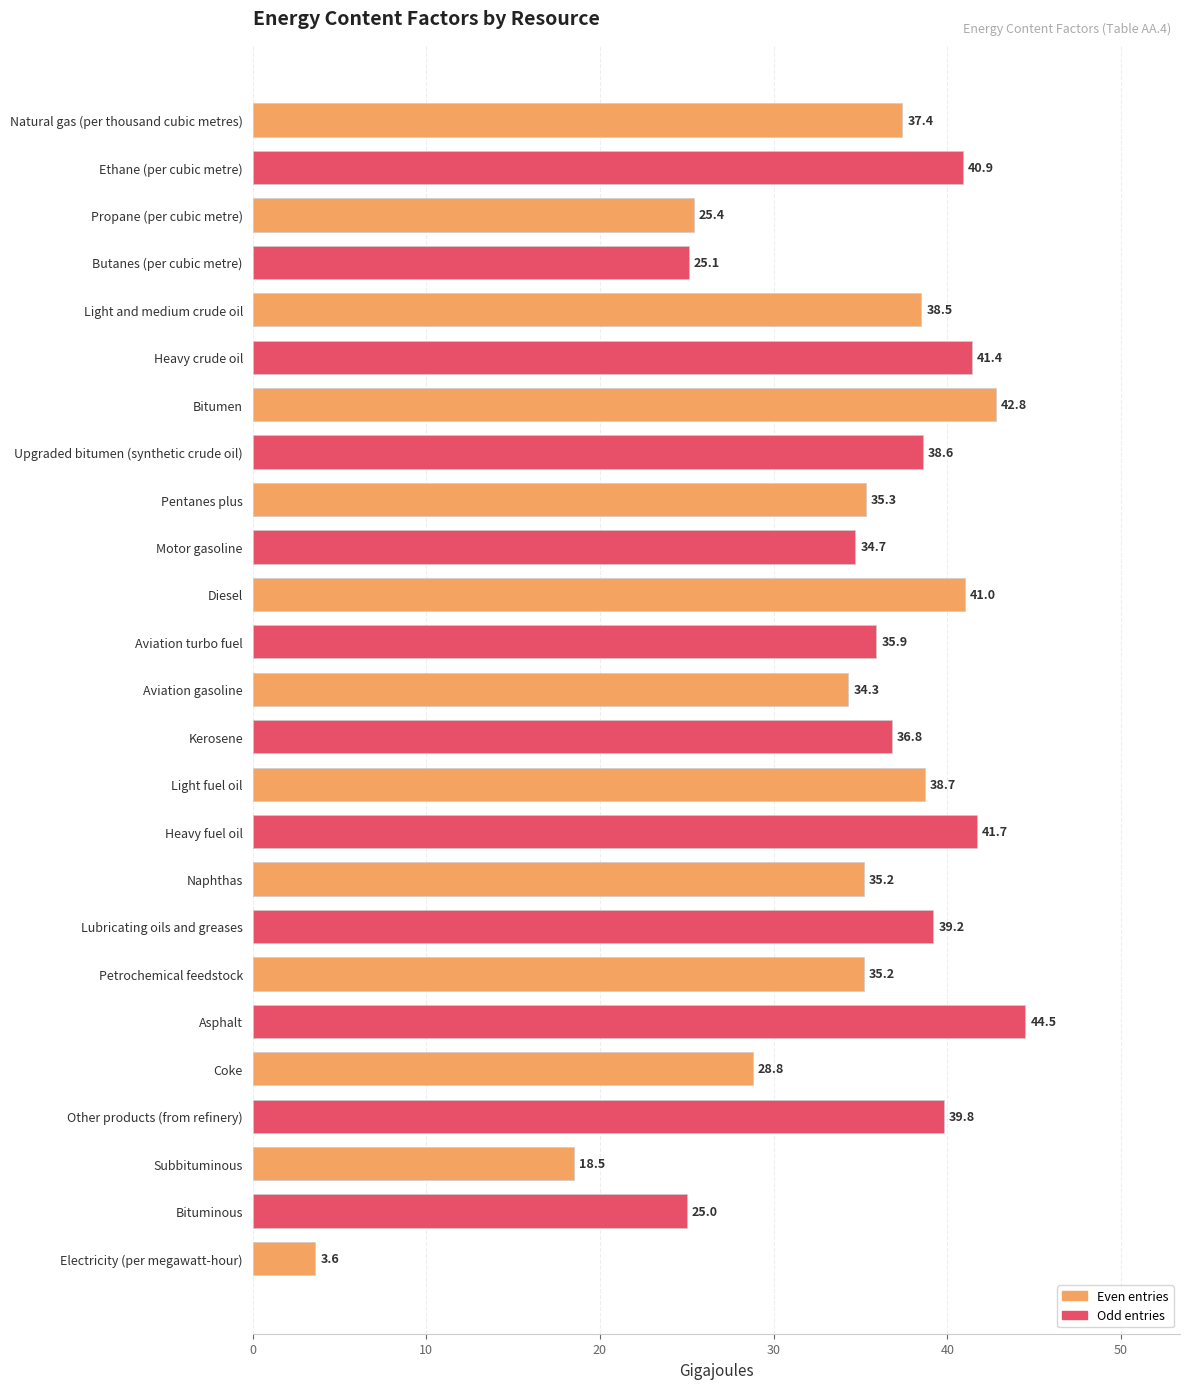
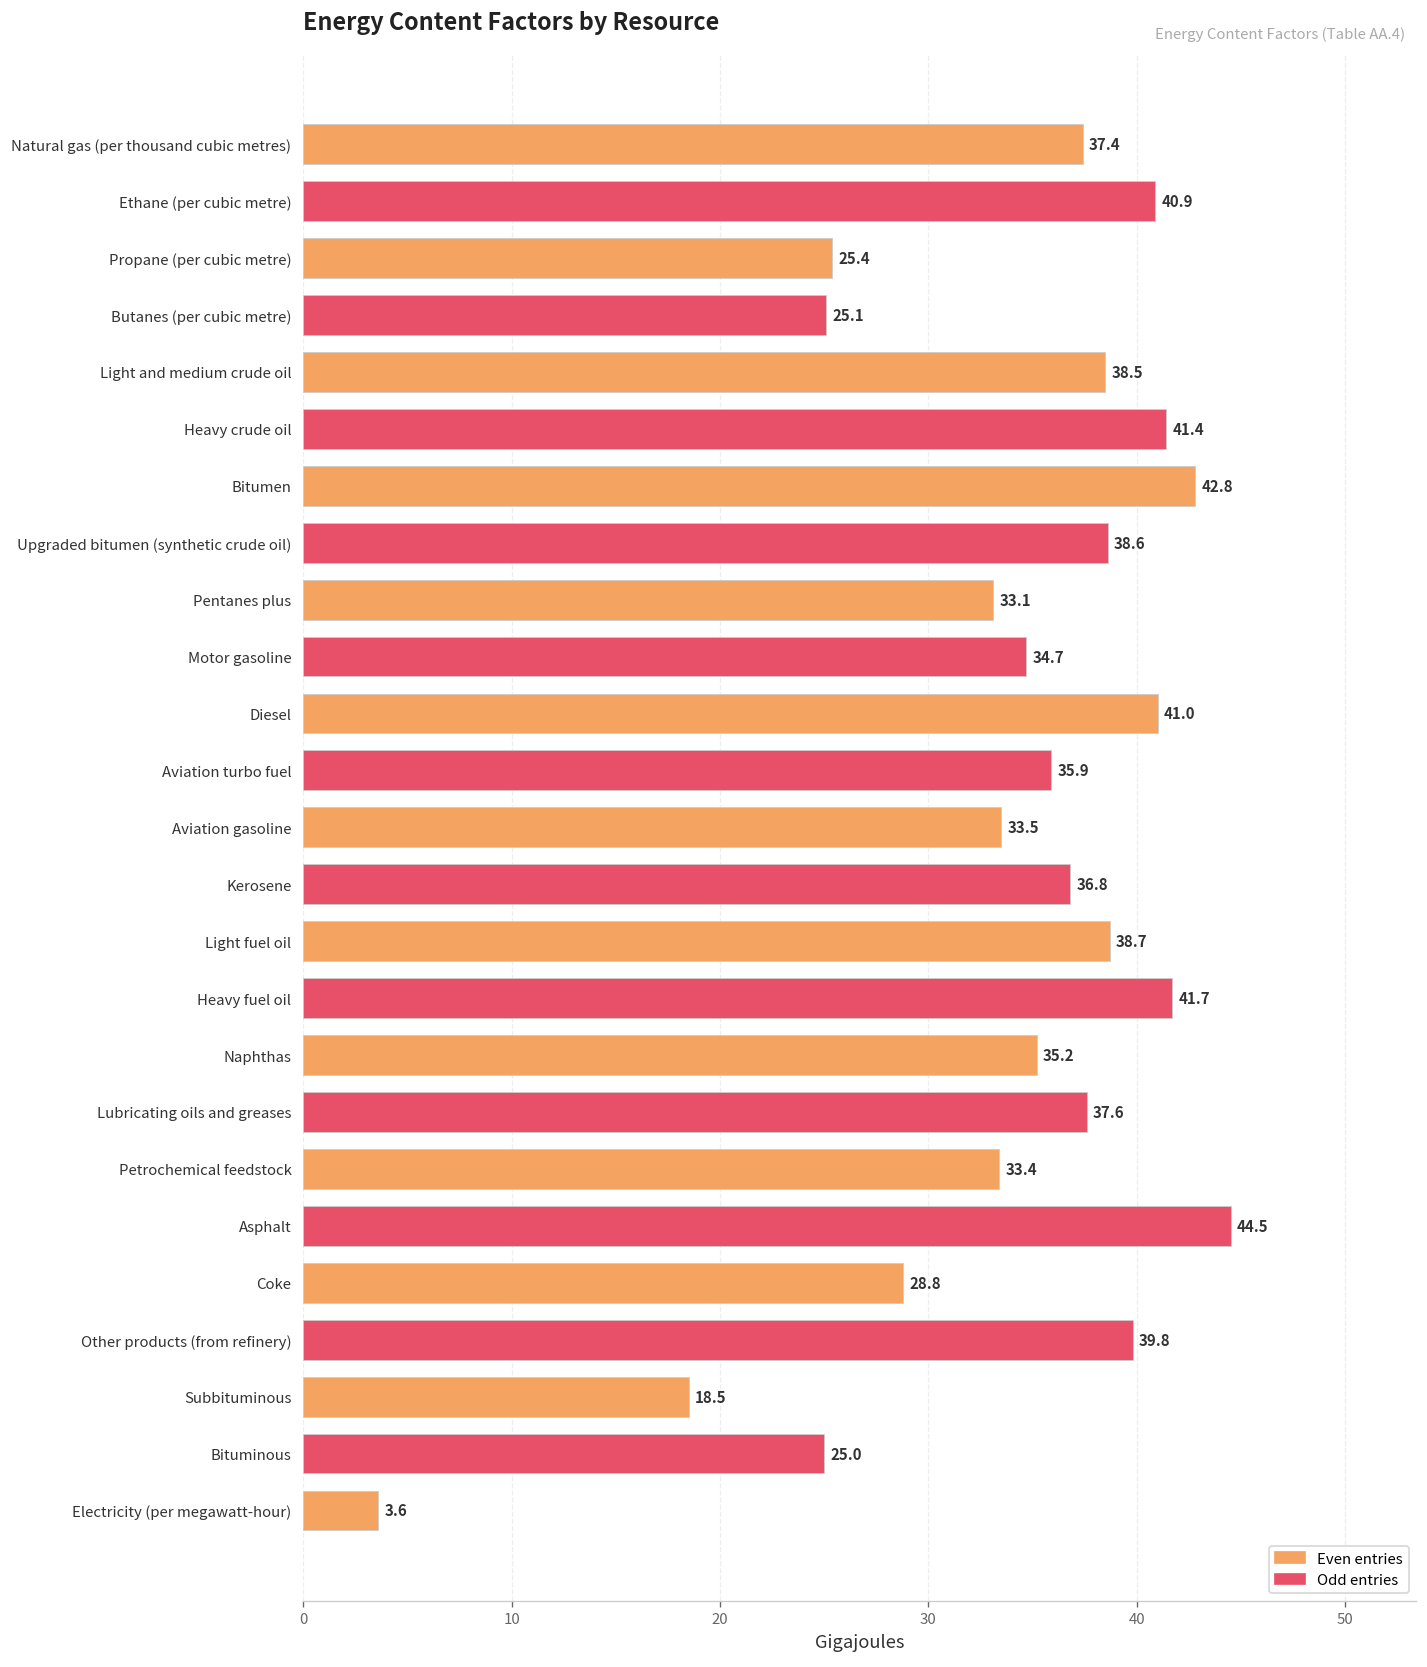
  {
    "Natural gas (per thousand cubic metres)": 37.4,
    "Ethane (per cubic metre)": 40.9,
    "Propane (per cubic metre)": 25.4,
    "Butanes (per cubic metre)": 25.1,
    "Light and medium crude oil": 38.5,
    "Heavy crude oil": 41.4,
    "Bitumen": 42.8,
    "Upgraded bitumen (synthetic crude oil)": 38.6,
-   "Pentanes plus": 35.3,
+   "Pentanes plus": 33.1,
    "Motor gasoline": 34.7,
    "Diesel": 41.0,
    "Aviation turbo fuel": 35.9,
-   "Aviation gasoline": 34.3,
+   "Aviation gasoline": 33.5,
    "Kerosene": 36.8,
    "Light fuel oil": 38.7,
    "Heavy fuel oil": 41.7,
    "Naphthas": 35.2,
-   "Lubricating oils and greases": 39.2,
-   "Petrochemical feedstock": 35.2,
+   "Lubricating oils and greases": 37.6,
+   "Petrochemical feedstock": 33.4,
    "Asphalt": 44.5,
    "Coke": 28.8,
    "Other products (from refinery)": 39.8,
    "Subbituminous": 18.5,
    "Bituminous": 25.0,
    "Electricity (per megawatt-hour)": 3.6
  }
